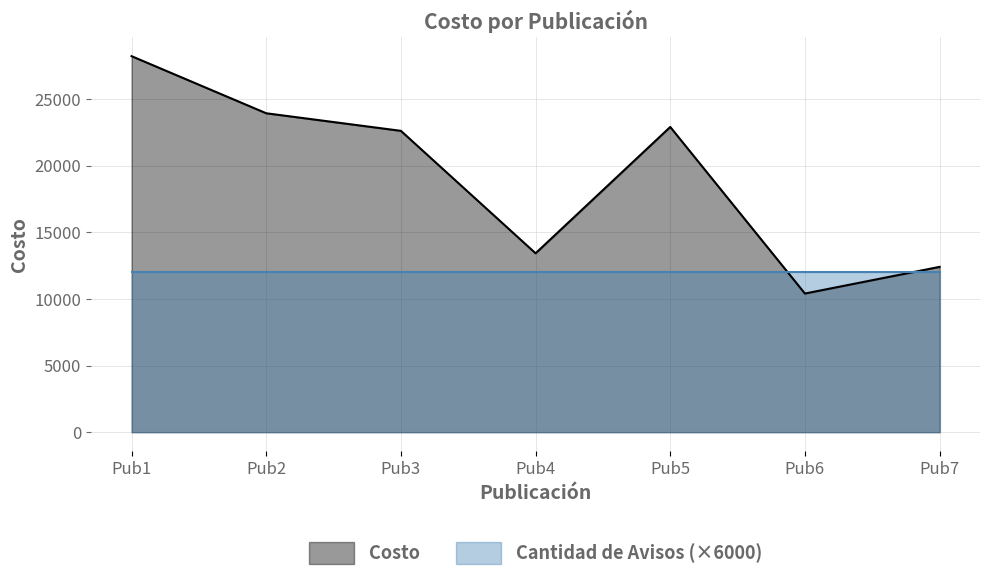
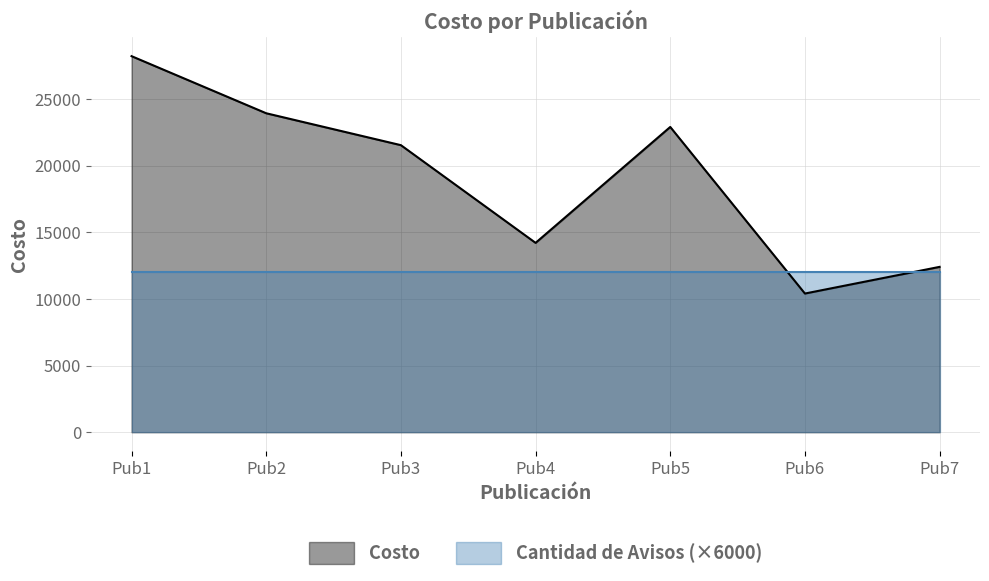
  {
    "Costo": {
      "Pub1": 28200,
      "Pub2": 23900,
-     "Pub3": 22600,
-     "Pub4": 13400,
+     "Pub3": 21500,
+     "Pub4": 14200,
      "Pub5": 22900,
      "Pub6": 10400,
      "Pub7": 12400
    },
    "Cantidad de Avisos (×6000)": {
      "Pub1": 12000,
      "Pub2": 12000,
      "Pub3": 12000,
      "Pub4": 12000,
      "Pub5": 12000,
      "Pub6": 12000,
      "Pub7": 12000
    }
  }
